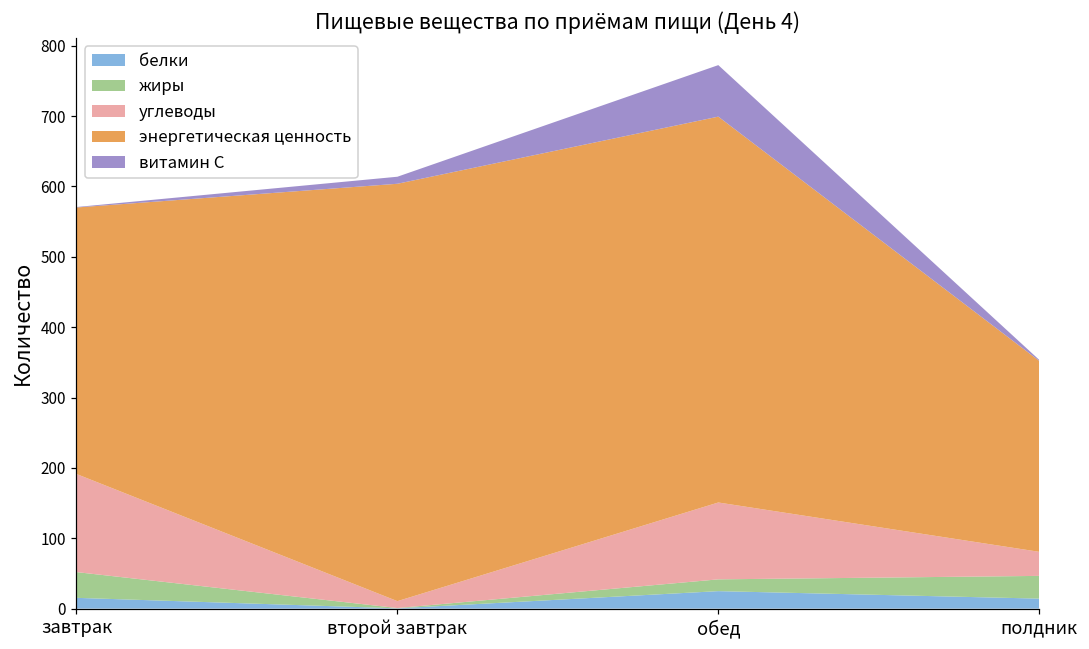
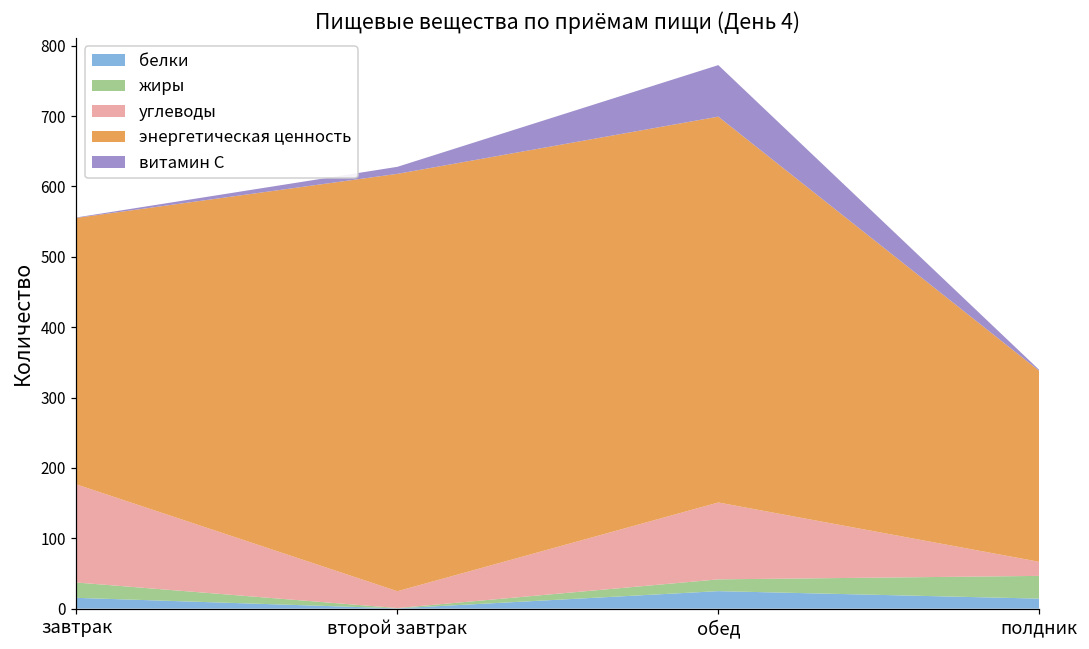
  {
    "жиры": {
-     "завтрак": 40,
+     "завтрак": 20,
      "обед": 20,
      "полдник": 30
    },
    "углеводы": {
      "завтрак": 140,
-     "второй завтрак": 10,
+     "второй завтрак": 20,
      "обед": 110,
-     "полдник": 30
+     "полдник": 20
    },
    "энергетическая ценность": {
      "второй завтрак": 590,
      "обед": 550
    }
  }
